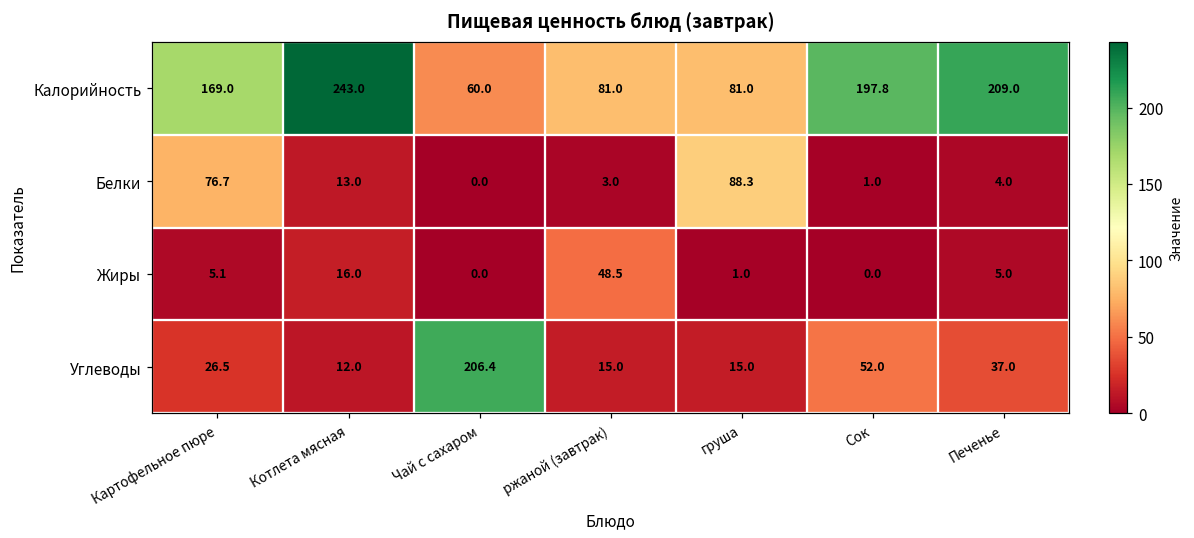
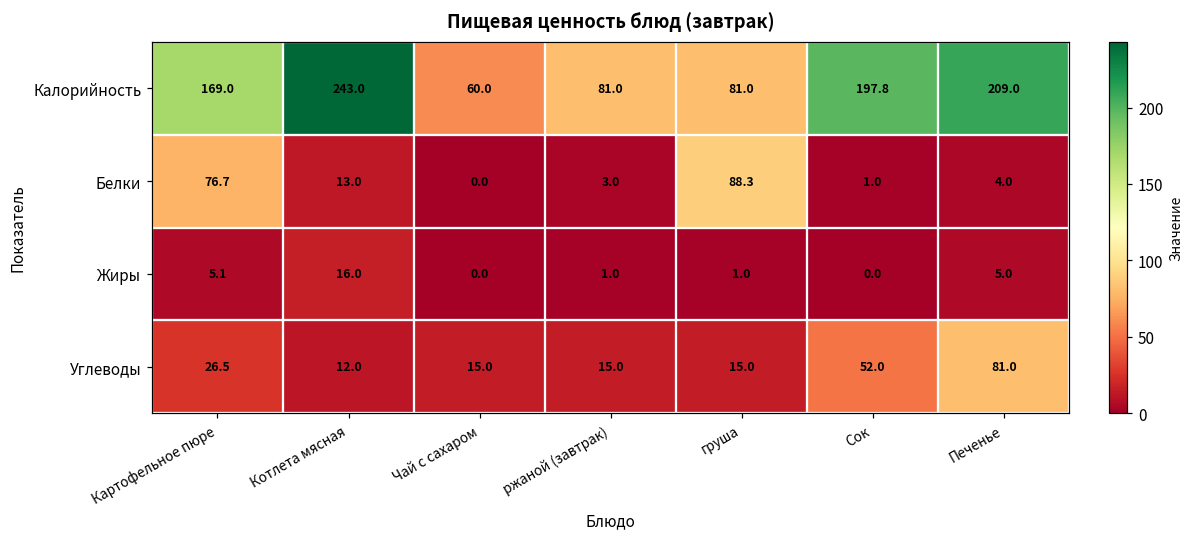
  {
    "Калорийность": {
      "Картофельное пюре": 169.0,
      "Котлета мясная": 243.0,
      "Чай с сахаром": 60.0,
      "ржаной (завтрак)": 81.0,
      "груша": 81.0,
      "Сок": 197.8,
      "Печенье": 209.0
    },
    "Белки": {
      "Картофельное пюре": 76.7,
      "Котлета мясная": 13.0,
      "Чай с сахаром": 0.0,
      "ржаной (завтрак)": 3.0,
      "груша": 88.3,
      "Сок": 1.0,
      "Печенье": 4.0
    },
    "Жиры": {
      "Картофельное пюре": 5.1,
      "Котлета мясная": 16.0,
      "Чай с сахаром": 0.0,
-     "ржаной (завтрак)": 48.5,
+     "ржаной (завтрак)": 1.0,
      "груша": 1.0,
      "Сок": 0.0,
      "Печенье": 5.0
    },
    "Углеводы": {
      "Картофельное пюре": 26.5,
      "Котлета мясная": 12.0,
-     "Чай с сахаром": 206.4,
+     "Чай с сахаром": 15.0,
      "ржаной (завтрак)": 15.0,
      "груша": 15.0,
      "Сок": 52.0,
-     "Печенье": 37.0
+     "Печенье": 81.0
    }
  }
